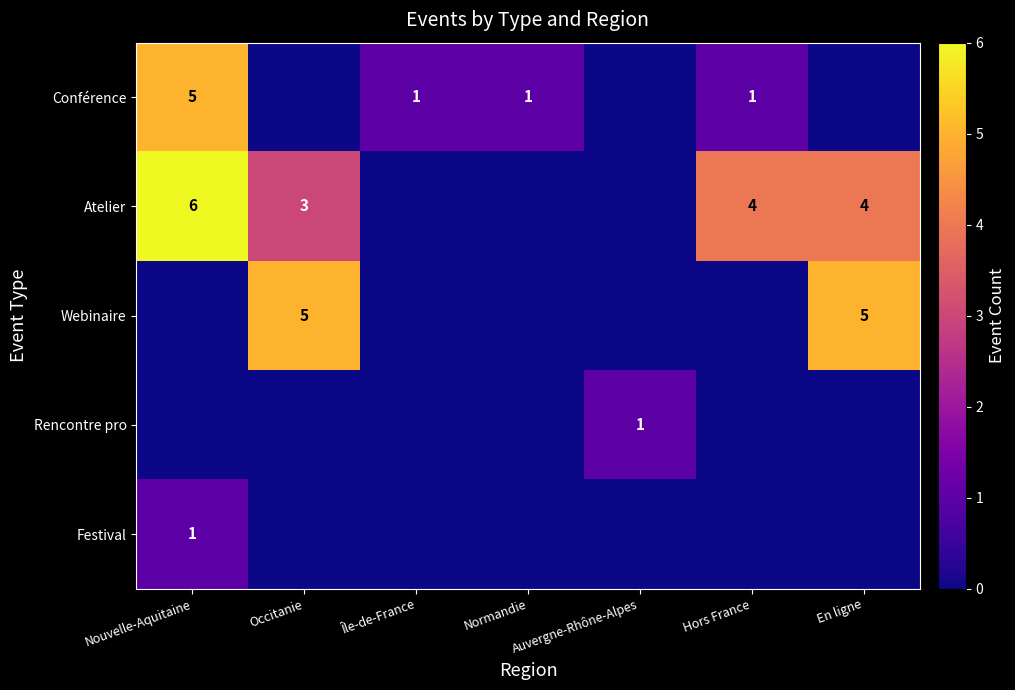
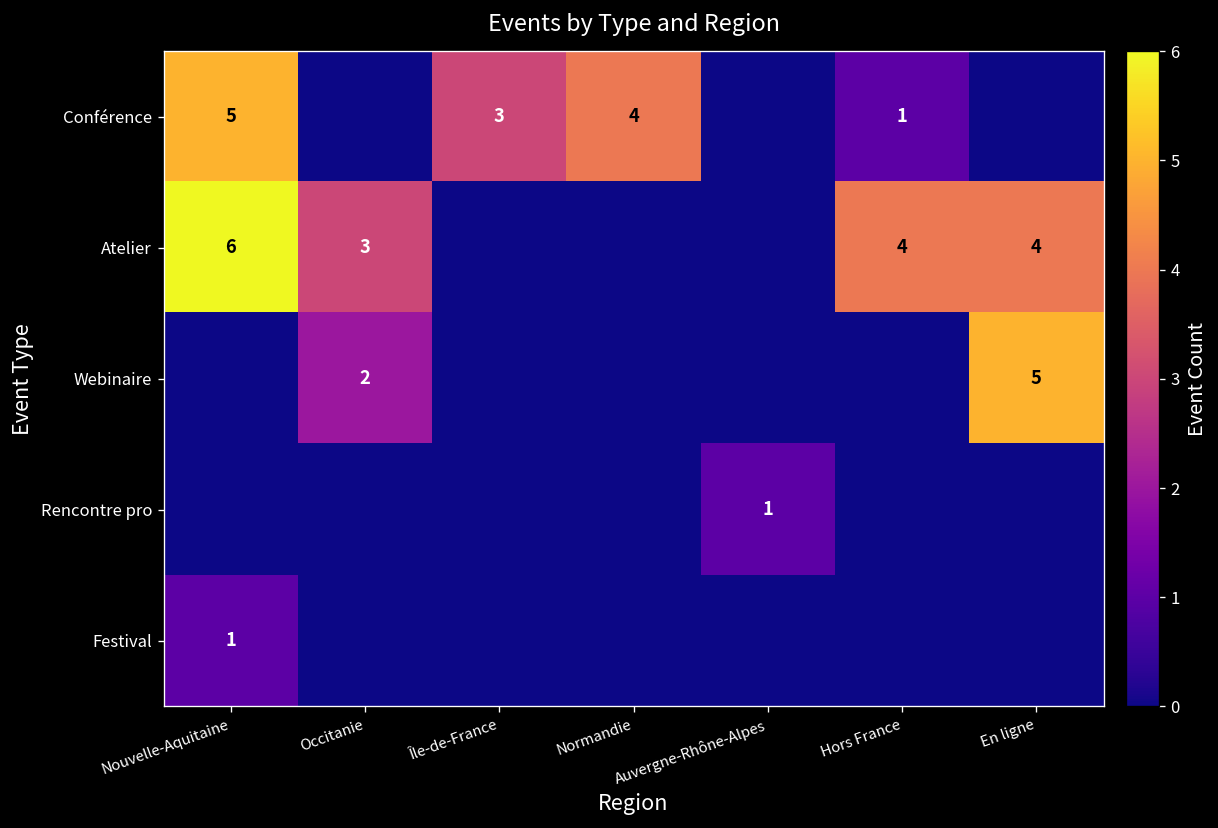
  {
    "Conférence": {
      "Nouvelle-Aquitaine": 5,
-     "Île-de-France": 1,
-     "Normandie": 1,
+     "Île-de-France": 3,
+     "Normandie": 4,
      "Hors France": 1
    },
    "Atelier": {
      "Nouvelle-Aquitaine": 6,
      "Occitanie": 3,
      "Hors France": 4,
      "En ligne": 4
    },
    "Webinaire": {
-     "Occitanie": 5,
+     "Occitanie": 2,
      "En ligne": 5
    },
    "Rencontre pro": {
      "Auvergne-Rhône-Alpes": 1
    },
    "Festival": {
      "Nouvelle-Aquitaine": 1
    }
  }
